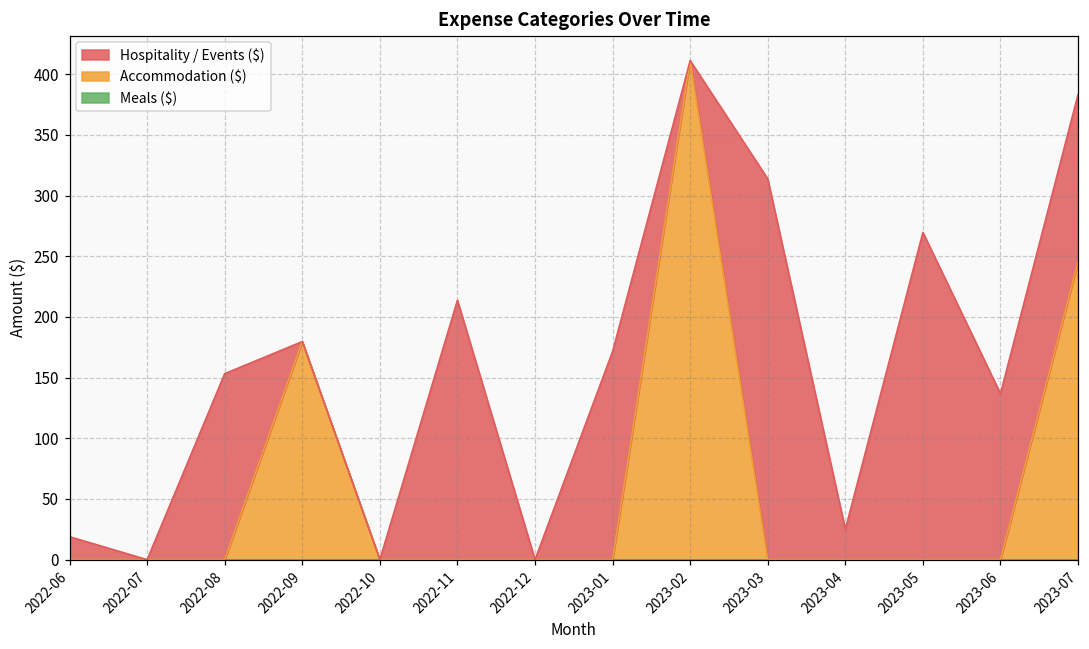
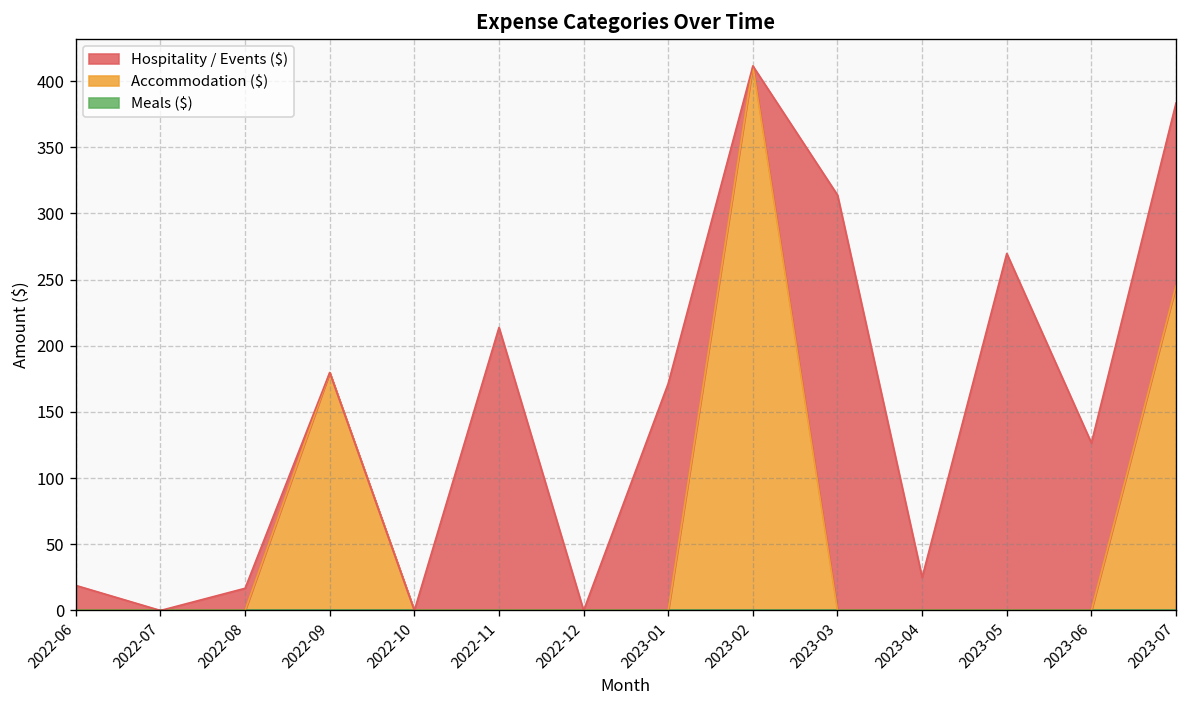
  {
    "Meals ($)": {
      "2022-09": 0,
      "2023-02": 0,
      "2023-07": 0
    },
    "Accommodation ($)": {
      "2023-07": 245
    },
    "Hospitality / Events ($)": {
      "2022-06": 19,
-     "2022-08": 153,
+     "2022-08": 17,
      "2022-11": 214,
      "2023-01": 172,
      "2023-03": 314,
      "2023-04": 25,
      "2023-05": 270,
-     "2023-06": 137,
+     "2023-06": 127,
      "2023-07": 138
    }
  }
